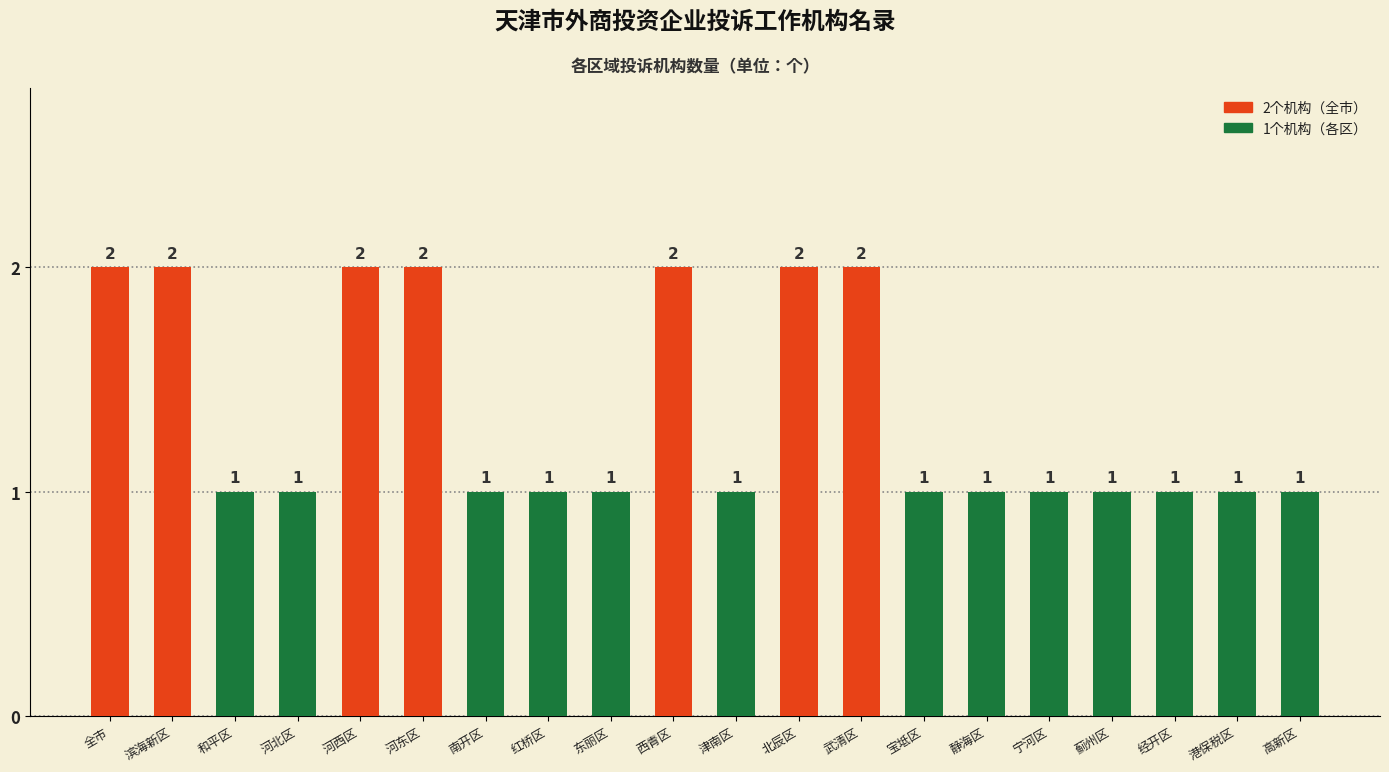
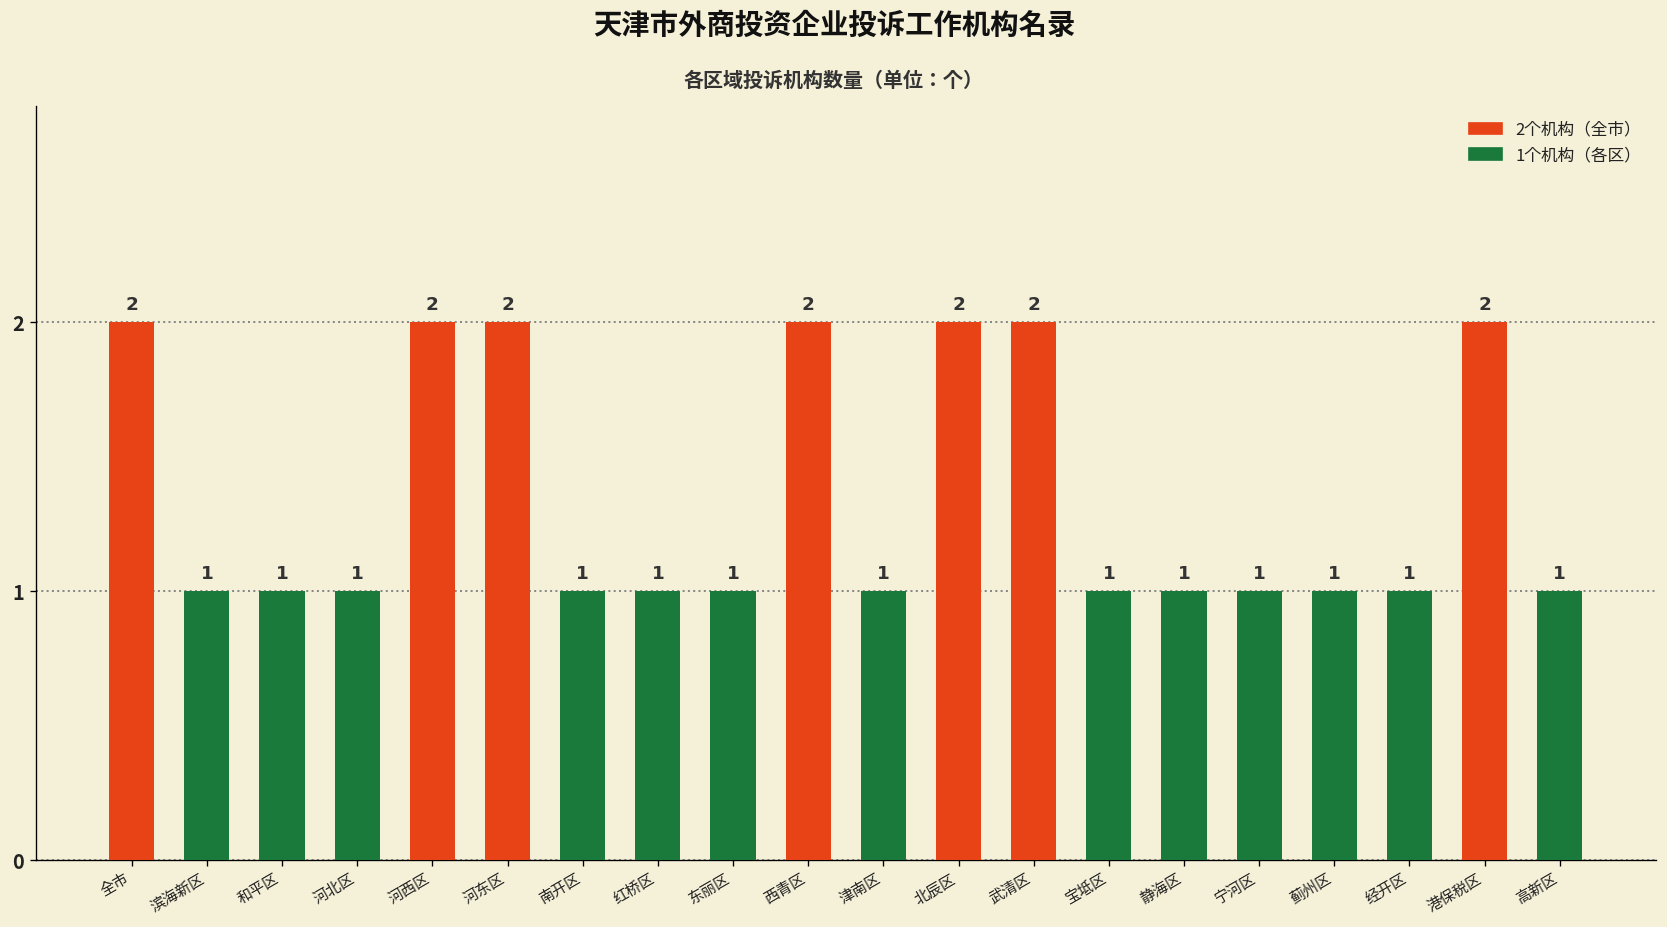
  {
    "全市": 2,
-   "滨海新区": 2,
+   "滨海新区": 1,
    "和平区": 1,
    "河北区": 1,
    "河西区": 2,
    "河东区": 2,
    "南开区": 1,
    "红桥区": 1,
    "东丽区": 1,
    "西青区": 2,
    "津南区": 1,
    "北辰区": 2,
    "武清区": 2,
    "宝坻区": 1,
    "静海区": 1,
    "宁河区": 1,
    "蓟州区": 1,
    "经开区": 1,
-   "港保税区": 1,
+   "港保税区": 2,
    "高新区": 1
  }
